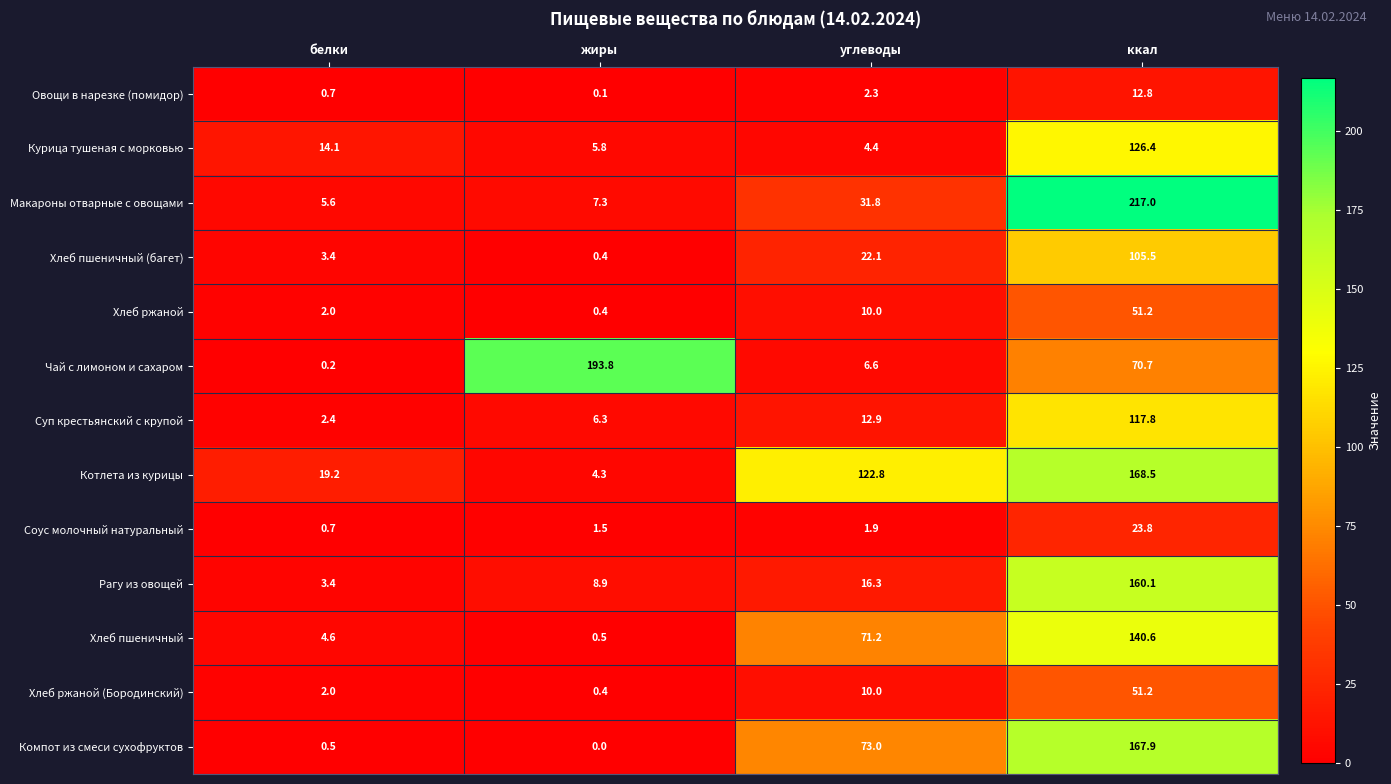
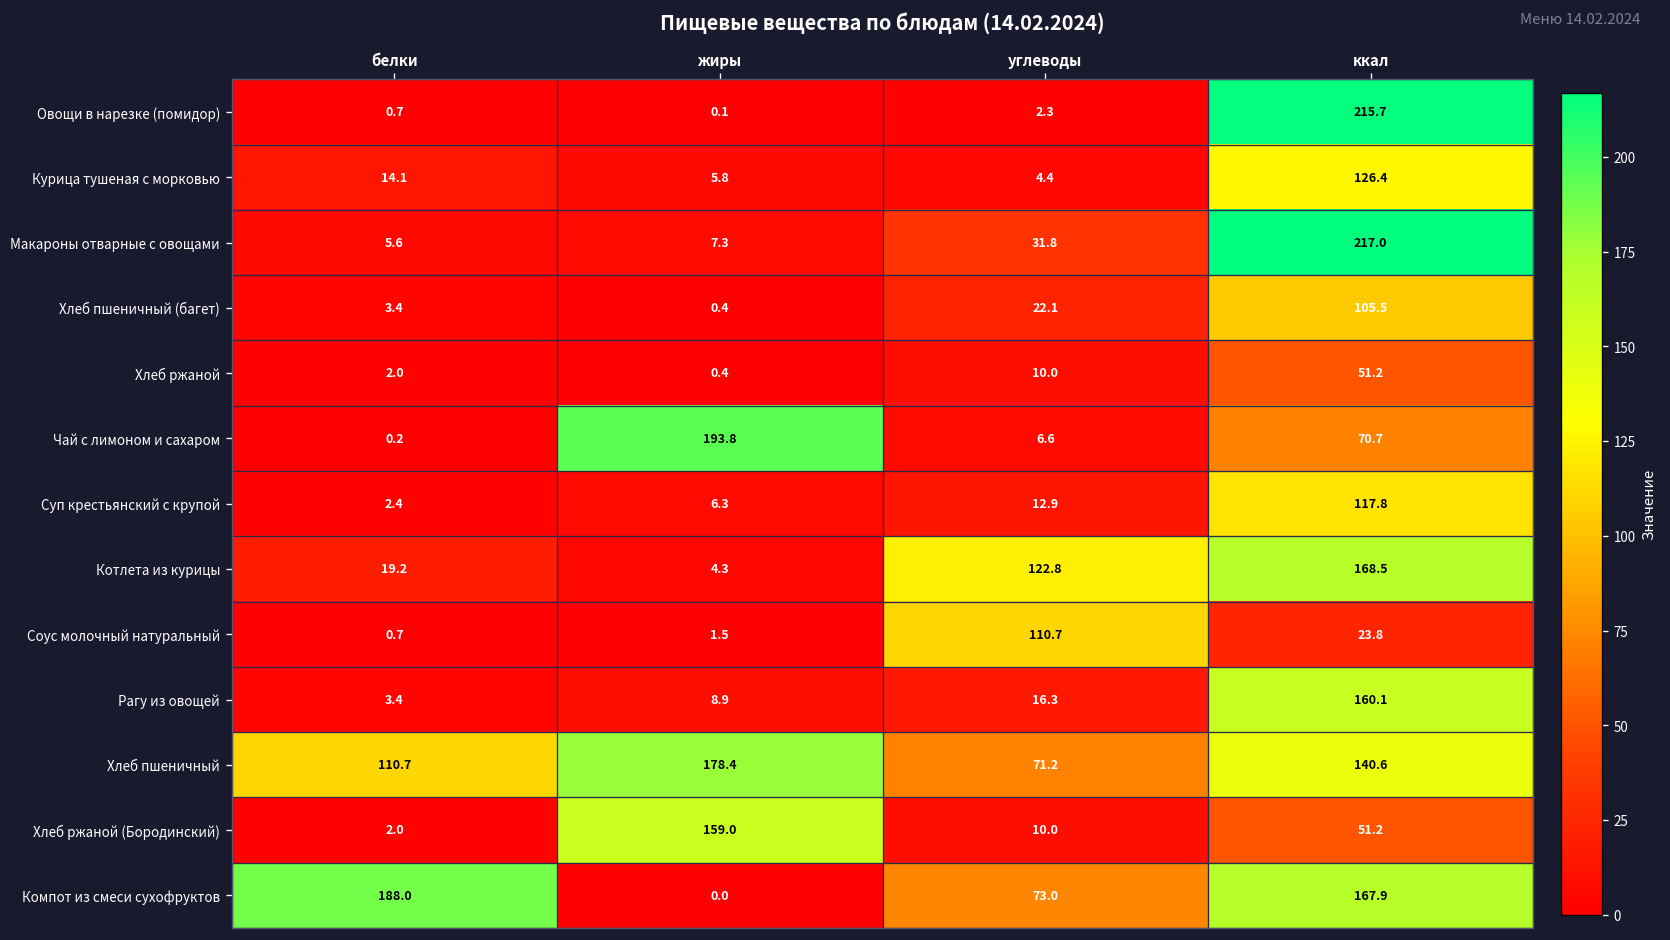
  {
    "Овощи в нарезке (помидор)": {
      "белки": 0.7,
      "жиры": 0.1,
      "углеводы": 2.3,
-     "ккал": 12.8
+     "ккал": 215.7
    },
    "Курица тушеная с морковью": {
      "белки": 14.1,
      "жиры": 5.8,
      "углеводы": 4.4,
      "ккал": 126.4
    },
    "Макароны отварные с овощами": {
      "белки": 5.6,
      "жиры": 7.3,
      "углеводы": 31.8,
      "ккал": 217.0
    },
    "Хлеб пшеничный (багет)": {
      "белки": 3.4,
      "жиры": 0.4,
      "углеводы": 22.1,
      "ккал": 105.5
    },
    "Хлеб ржаной": {
      "белки": 2.0,
      "жиры": 0.4,
      "углеводы": 10.0,
      "ккал": 51.2
    },
    "Чай с лимоном и сахаром": {
      "белки": 0.2,
      "жиры": 193.8,
      "углеводы": 6.6,
      "ккал": 70.7
    },
    "Суп крестьянский с крупой": {
      "белки": 2.4,
      "жиры": 6.3,
      "углеводы": 12.9,
      "ккал": 117.8
    },
    "Котлета из курицы": {
      "белки": 19.2,
      "жиры": 4.3,
      "углеводы": 122.8,
      "ккал": 168.5
    },
    "Соус молочный натуральный": {
      "белки": 0.7,
      "жиры": 1.5,
-     "углеводы": 1.9,
+     "углеводы": 110.7,
      "ккал": 23.8
    },
    "Рагу из овощей": {
      "белки": 3.4,
      "жиры": 8.9,
      "углеводы": 16.3,
      "ккал": 160.1
    },
    "Хлеб пшеничный": {
-     "белки": 4.6,
-     "жиры": 0.5,
+     "белки": 110.7,
+     "жиры": 178.4,
      "углеводы": 71.2,
      "ккал": 140.6
    },
    "Хлеб ржаной (Бородинский)": {
      "белки": 2.0,
-     "жиры": 0.4,
+     "жиры": 159.0,
      "углеводы": 10.0,
      "ккал": 51.2
    },
    "Компот из смеси сухофруктов": {
-     "белки": 0.5,
+     "белки": 188.0,
      "жиры": 0.0,
      "углеводы": 73.0,
      "ккал": 167.9
    }
  }
